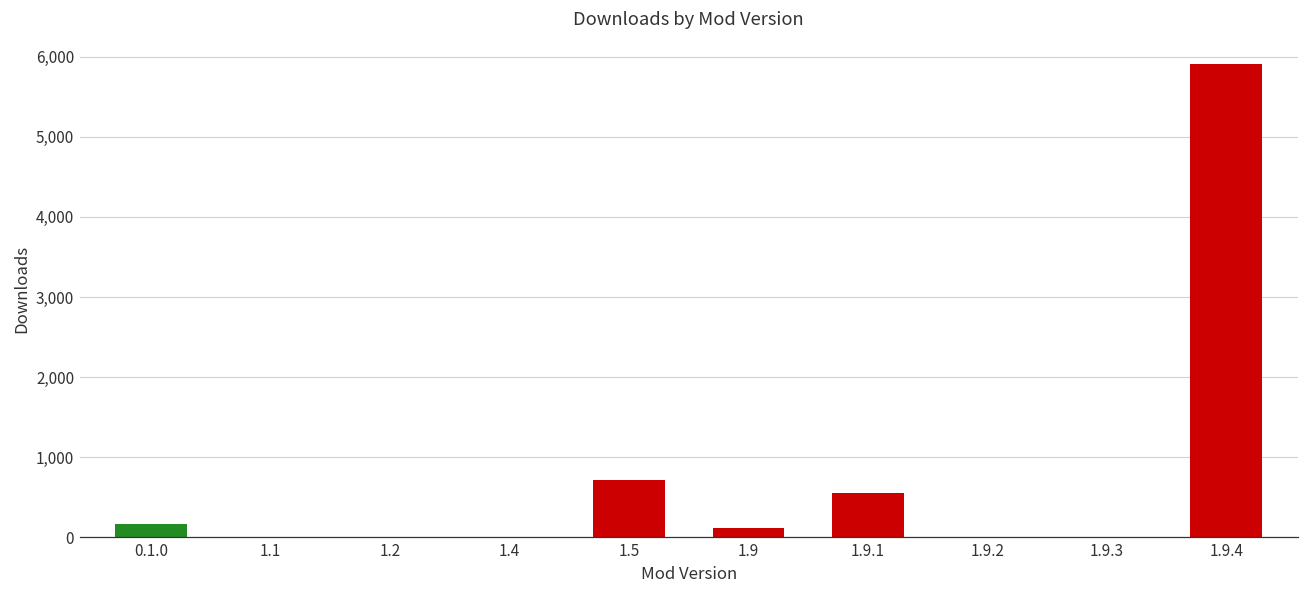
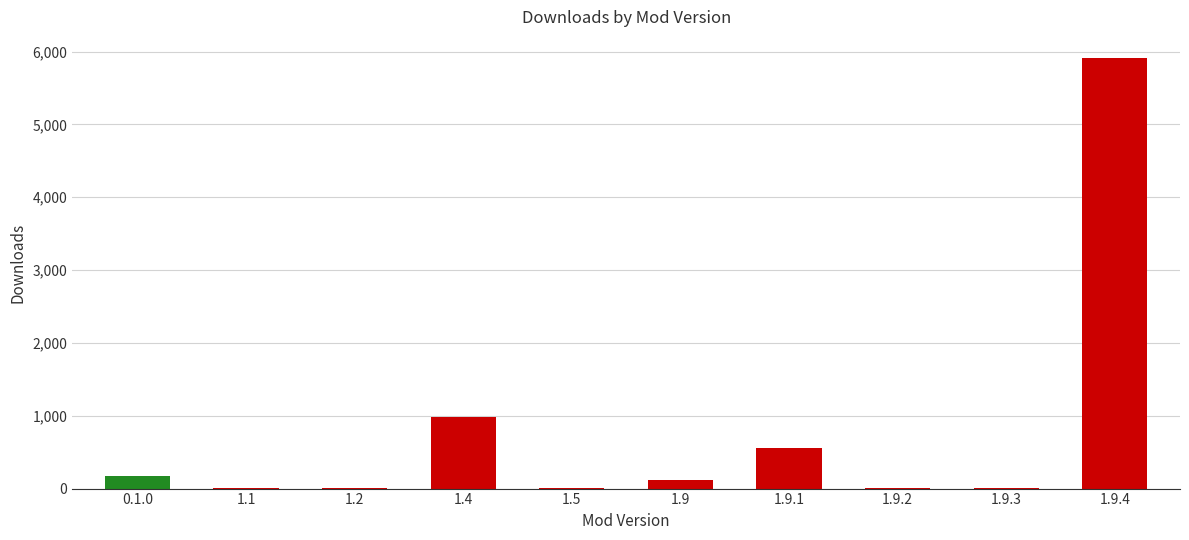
  {
    "0.1.0": "200",
-   "1.4": "0",
-   "1.5": "700",
+   "1.4": "1,000",
+   "1.5": "0",
    "1.9": "100",
    "1.9.1": "600",
    "1.9.4": "5,900"
  }
